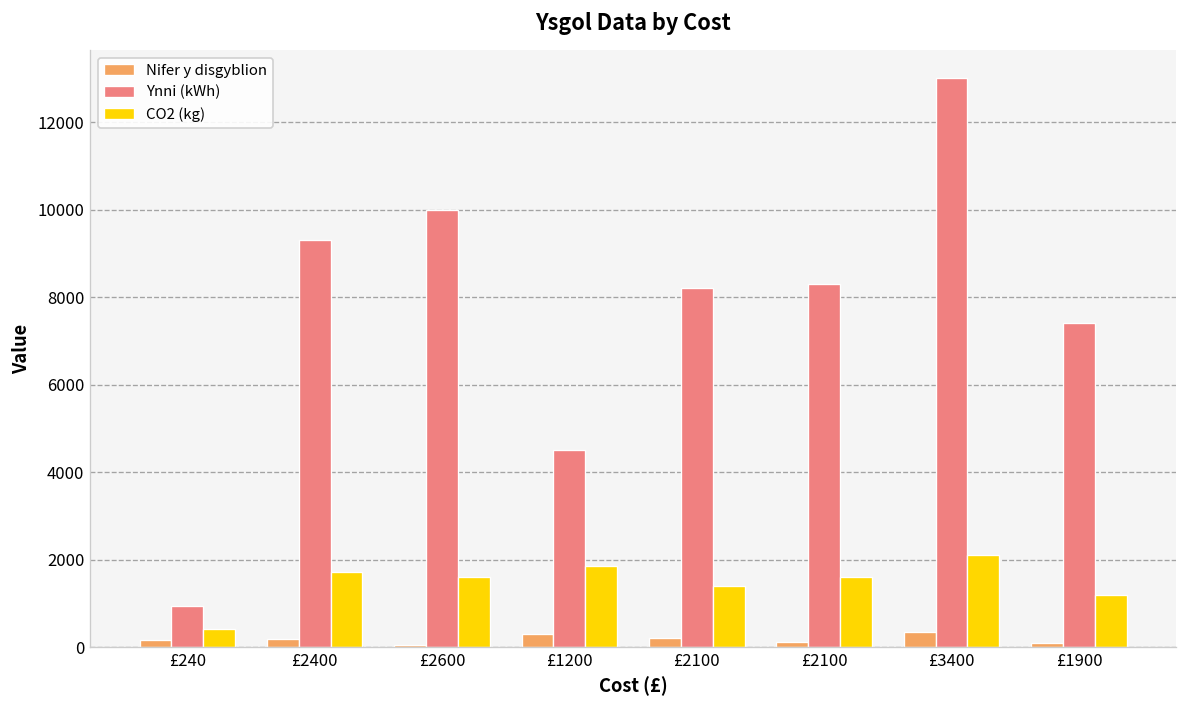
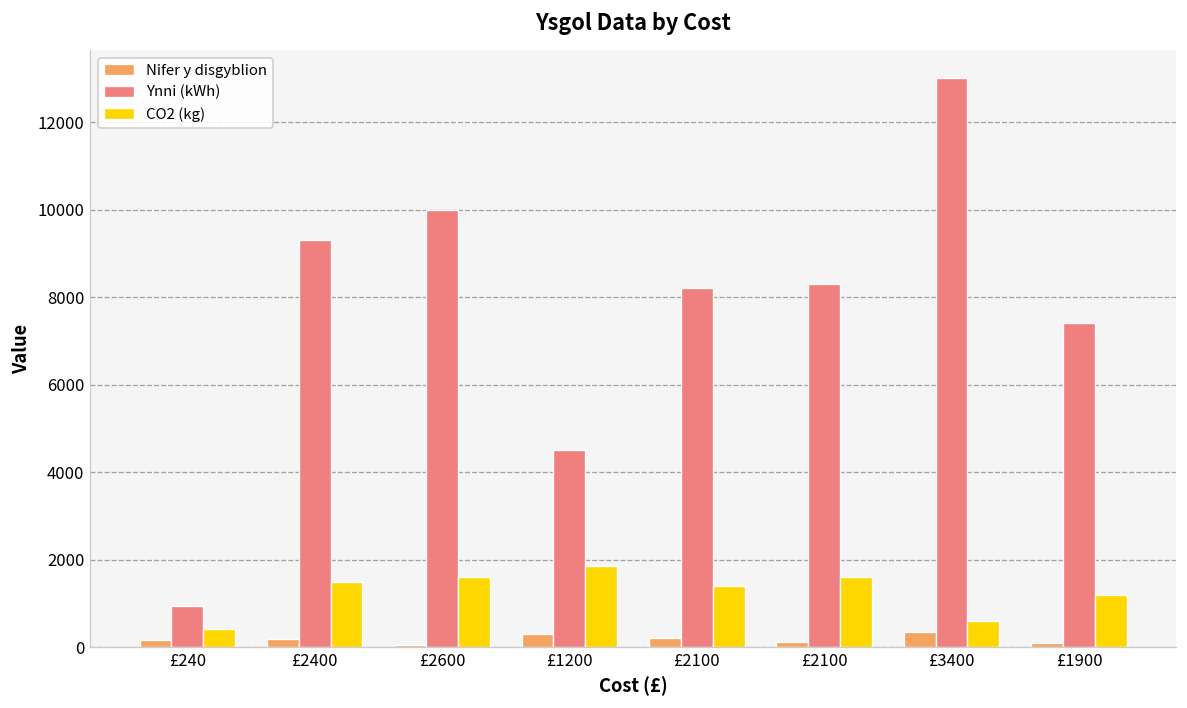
  {
    "CO2 (kg)": {
      "£240": 400,
-     "£2400": 1700,
+     "£2400": 1500,
      "£2600": 1600,
      "£1200": 1900,
-     "£3400": 2100,
+     "£3400": 600,
      "£1900": 1200
    }
  }
